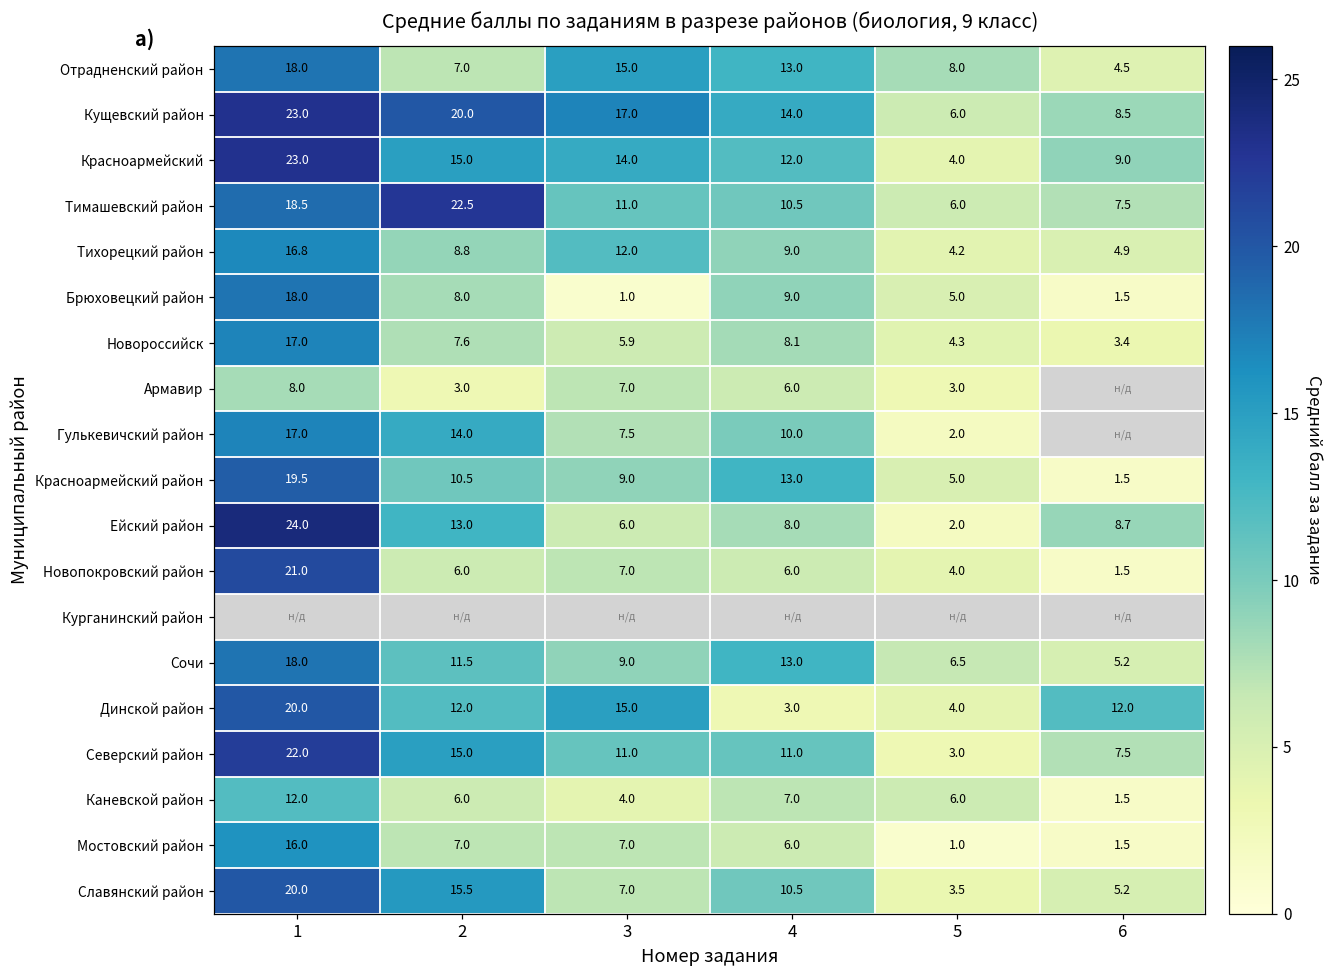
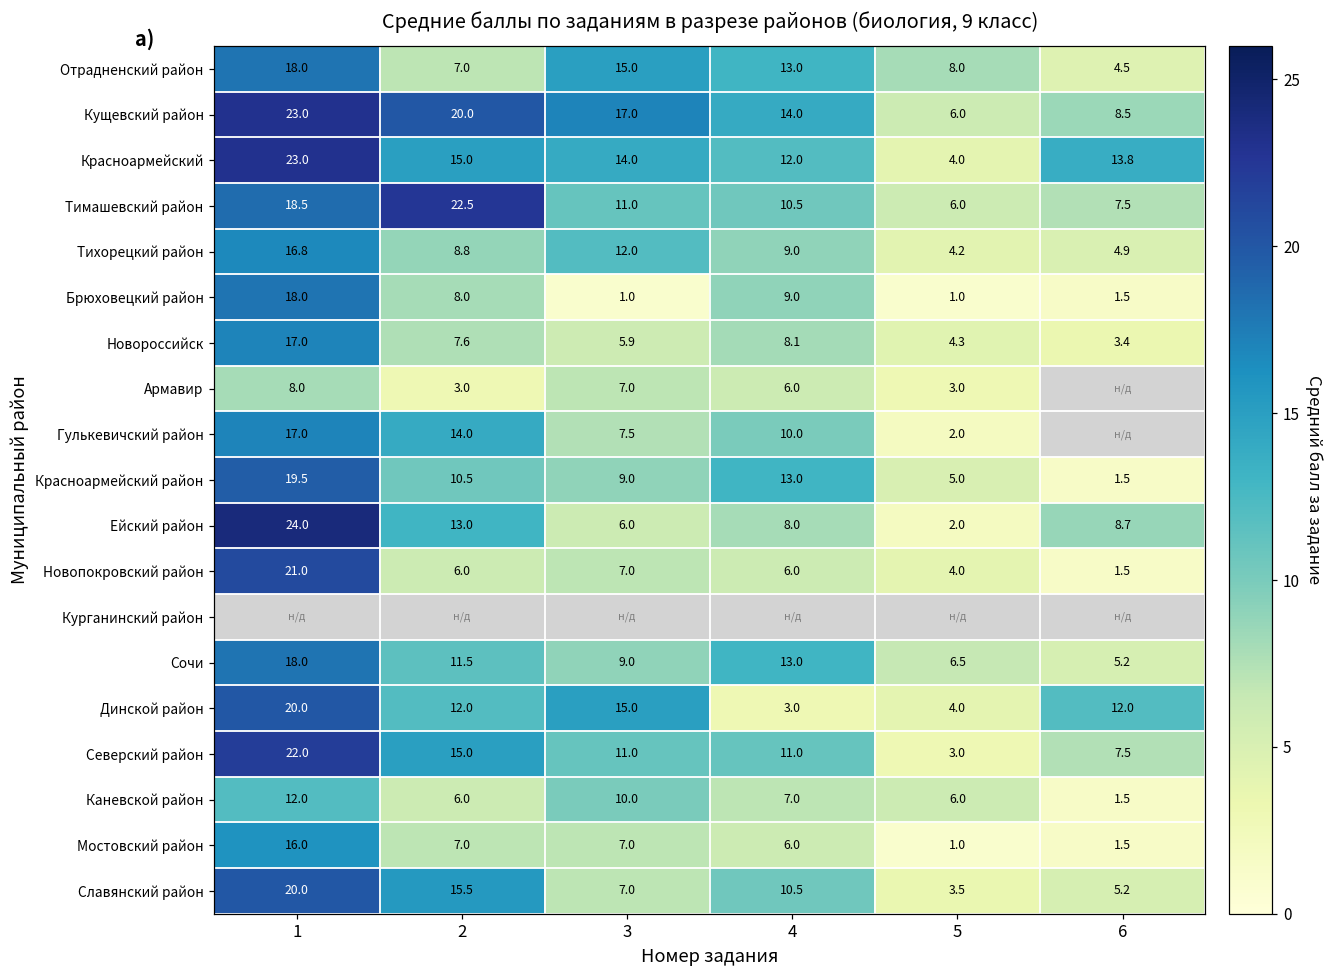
  {
    "Отрадненский район": {
      "1": 18.0,
      "2": 7.0,
      "3": 15.0,
      "4": 13.0,
      "5": 8.0,
      "6": 4.5
    },
    "Кущевский район": {
      "1": 23.0,
      "2": 20.0,
      "3": 17.0,
      "4": 14.0,
      "5": 6.0,
      "6": 8.5
    },
    "Красноармейский": {
      "1": 23.0,
      "2": 15.0,
      "3": 14.0,
      "4": 12.0,
      "5": 4.0,
-     "6": 9.0
+     "6": 13.8
    },
    "Тимашевский район": {
      "1": 18.5,
      "2": 22.5,
      "3": 11.0,
      "4": 10.5,
      "5": 6.0,
      "6": 7.5
    },
    "Тихорецкий район": {
      "1": 16.8,
      "2": 8.8,
      "3": 12.0,
      "4": 9.0,
      "5": 4.2,
      "6": 4.9
    },
    "Брюховецкий район": {
      "1": 18.0,
      "2": 8.0,
      "3": 1.0,
      "4": 9.0,
-     "5": 5.0,
+     "5": 1.0,
      "6": 1.5
    },
    "Новороссийск": {
      "1": 17.0,
      "2": 7.6,
      "3": 5.9,
      "4": 8.1,
      "5": 4.3,
      "6": 3.4
    },
    "Армавир": {
      "1": 8.0,
      "2": 3.0,
      "3": 7.0,
      "4": 6.0,
      "5": 3.0
    },
    "Гулькевичский район": {
      "1": 17.0,
      "2": 14.0,
      "3": 7.5,
      "4": 10.0,
      "5": 2.0
    },
    "Красноармейский район": {
      "1": 19.5,
      "2": 10.5,
      "3": 9.0,
      "4": 13.0,
      "5": 5.0,
      "6": 1.5
    },
    "Ейский район": {
      "1": 24.0,
      "2": 13.0,
      "3": 6.0,
      "4": 8.0,
      "5": 2.0,
      "6": 8.7
    },
    "Новопокровский район": {
      "1": 21.0,
      "2": 6.0,
      "3": 7.0,
      "4": 6.0,
      "5": 4.0,
      "6": 1.5
    },
    "Сочи": {
      "1": 18.0,
      "2": 11.5,
      "3": 9.0,
      "4": 13.0,
      "5": 6.5,
      "6": 5.2
    },
    "Динской район": {
      "1": 20.0,
      "2": 12.0,
      "3": 15.0,
      "4": 3.0,
      "5": 4.0,
      "6": 12.0
    },
    "Северский район": {
      "1": 22.0,
      "2": 15.0,
      "3": 11.0,
      "4": 11.0,
      "5": 3.0,
      "6": 7.5
    },
    "Каневской район": {
      "1": 12.0,
      "2": 6.0,
-     "3": 4.0,
+     "3": 10.0,
      "4": 7.0,
      "5": 6.0,
      "6": 1.5
    },
    "Мостовский район": {
      "1": 16.0,
      "2": 7.0,
      "3": 7.0,
      "4": 6.0,
      "5": 1.0,
      "6": 1.5
    },
    "Славянский район": {
      "1": 20.0,
      "2": 15.5,
      "3": 7.0,
      "4": 10.5,
      "5": 3.5,
      "6": 5.2
    }
  }
